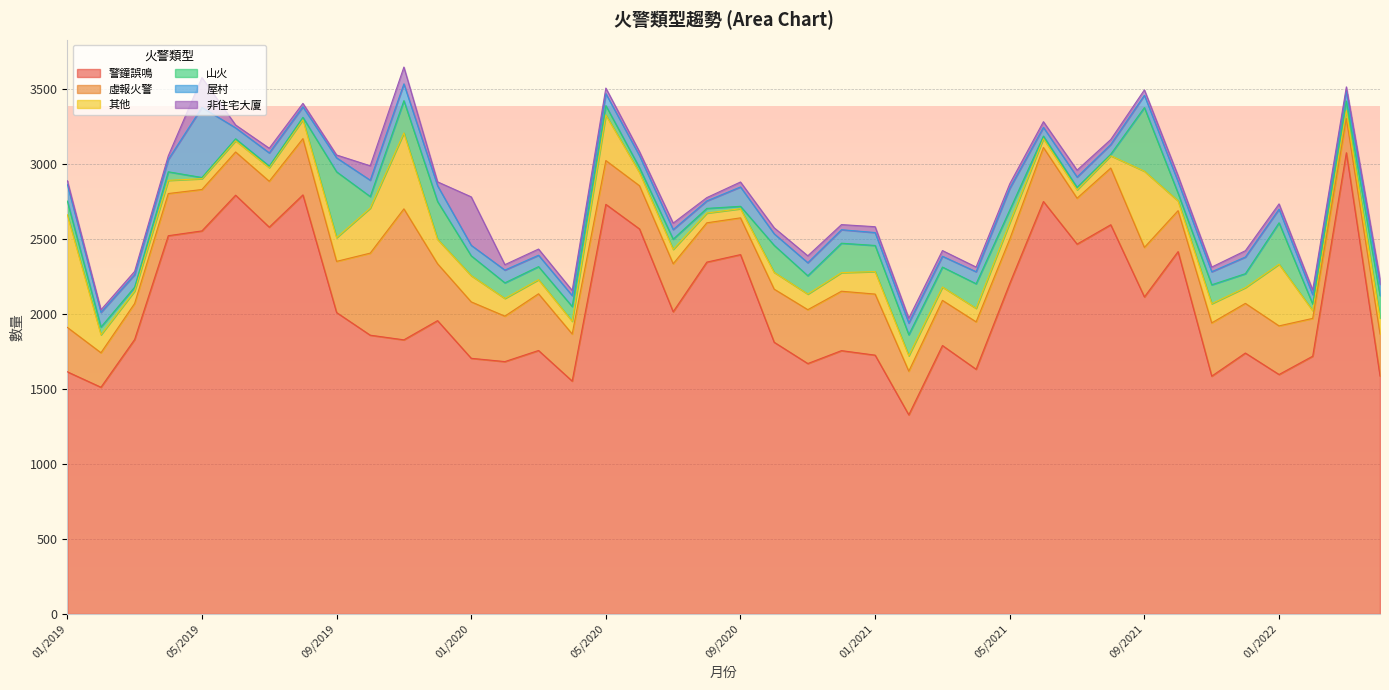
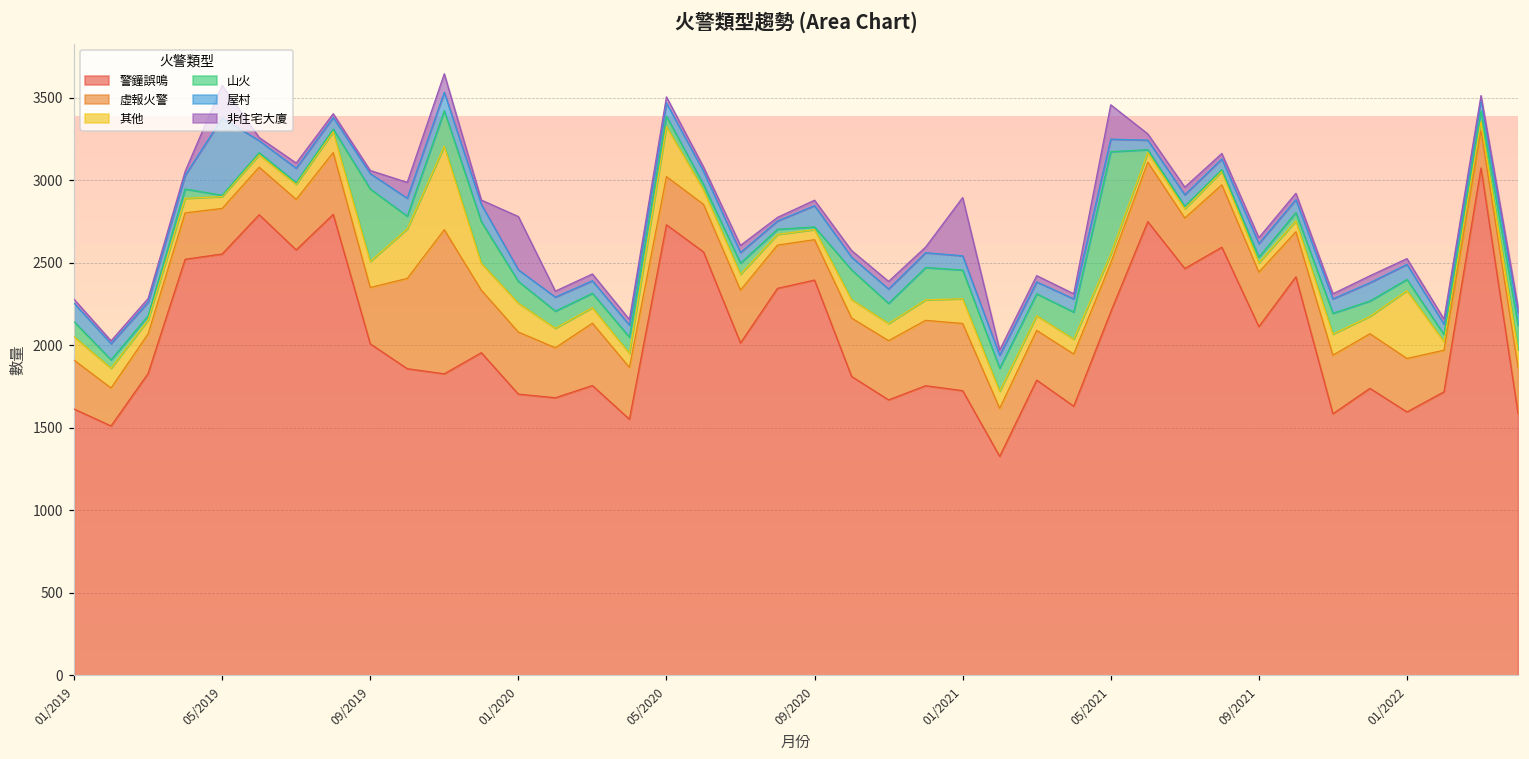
  {
    "其他": {
-     "01/2019": 750,
+     "01/2019": 140,
      "09/2019": 160,
      "01/2020": 180,
      "05/2020": 300,
      "01/2021": 150,
-     "05/2021": 110,
-     "09/2021": 510,
+     "05/2021": 50,
+     "09/2021": 60,
      "01/2022": 410
    },
    "山火": {
      "01/2019": 90,
      "09/2019": 440,
      "01/2020": 130,
      "05/2020": 60,
      "01/2021": 170,
-     "05/2021": 80,
-     "09/2021": 420,
-     "01/2022": 280
+     "05/2021": 620,
+     "09/2021": 30,
+     "01/2022": 70
    },
    "屋村": {
      "01/2019": 110,
      "09/2019": 90,
      "01/2020": 70,
      "05/2020": 80,
      "09/2020": 130,
      "01/2021": 90,
-     "05/2021": 150,
+     "05/2021": 80,
      "09/2021": 80,
      "01/2022": 90
    },
    "非住宅大廈": {
      "01/2019": 20,
      "09/2019": 20,
      "01/2020": 320,
      "05/2020": 40,
      "09/2020": 30,
-     "01/2021": 40,
-     "05/2021": 30,
+     "01/2021": 350,
+     "05/2021": 210,
      "09/2021": 40,
      "01/2022": 40
    }
  }
